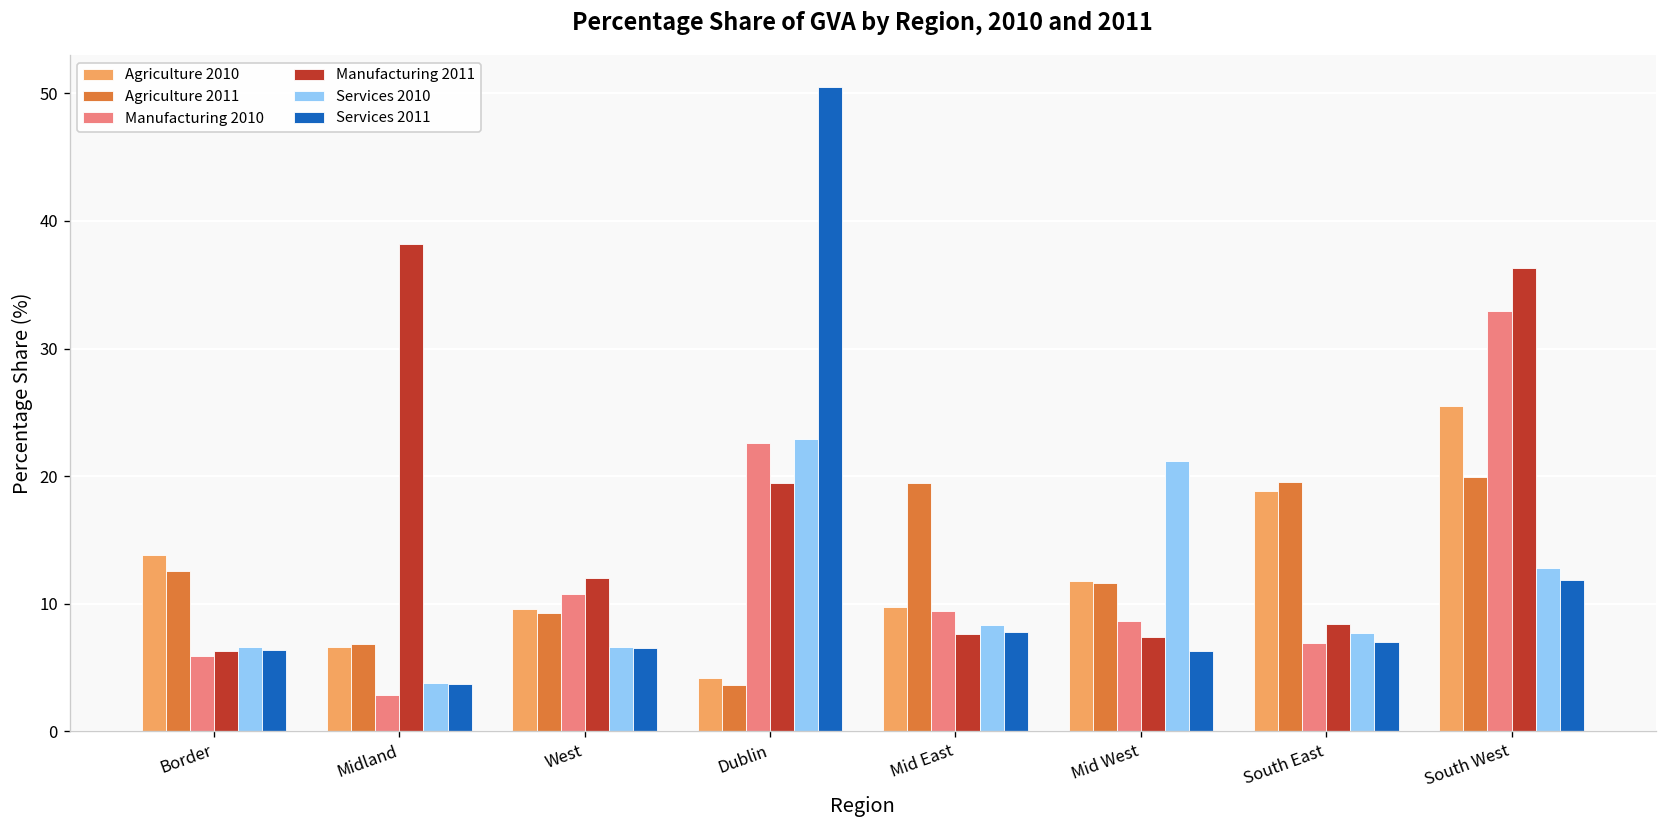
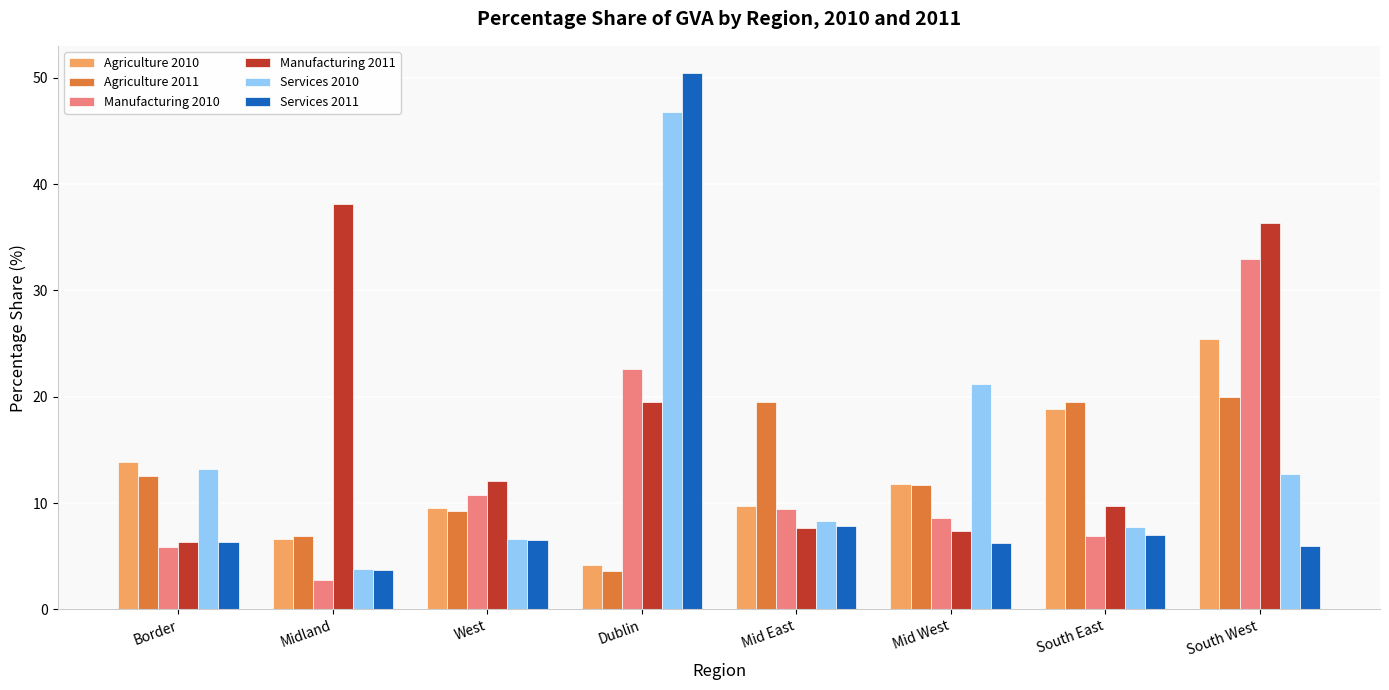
  {
    "Agriculture 2011": {
      "Border": 12.5,
      "Midland": 6.9,
      "West": 9.3,
      "Dublin": 3.6,
      "Mid East": 19.5,
      "Mid West": 11.7,
      "South East": 19.5,
      "South West": 20.0
    },
    "Manufacturing 2011": {
      "Border": 6.3,
      "Midland": 38.2,
      "West": 12.0,
      "Dublin": 19.5,
      "Mid East": 7.7,
      "Mid West": 7.4,
-     "South East": 8.4,
+     "South East": 9.8,
      "South West": 36.3
    },
    "Services 2010": {
-     "Border": 6.6,
+     "Border": 13.2,
      "Midland": 3.8,
      "West": 6.6,
-     "Dublin": 22.9,
+     "Dublin": 46.8,
      "Mid East": 8.3,
      "Mid West": 21.2,
      "South East": 7.7,
      "South West": 12.8
    },
    "Services 2011": {
      "Border": 6.4,
      "Midland": 3.7,
      "West": 6.5,
      "Dublin": 50.5,
      "Mid East": 7.8,
      "Mid West": 6.3,
      "South East": 7.0,
-     "South West": 11.9
+     "South West": 5.9
    }
  }
